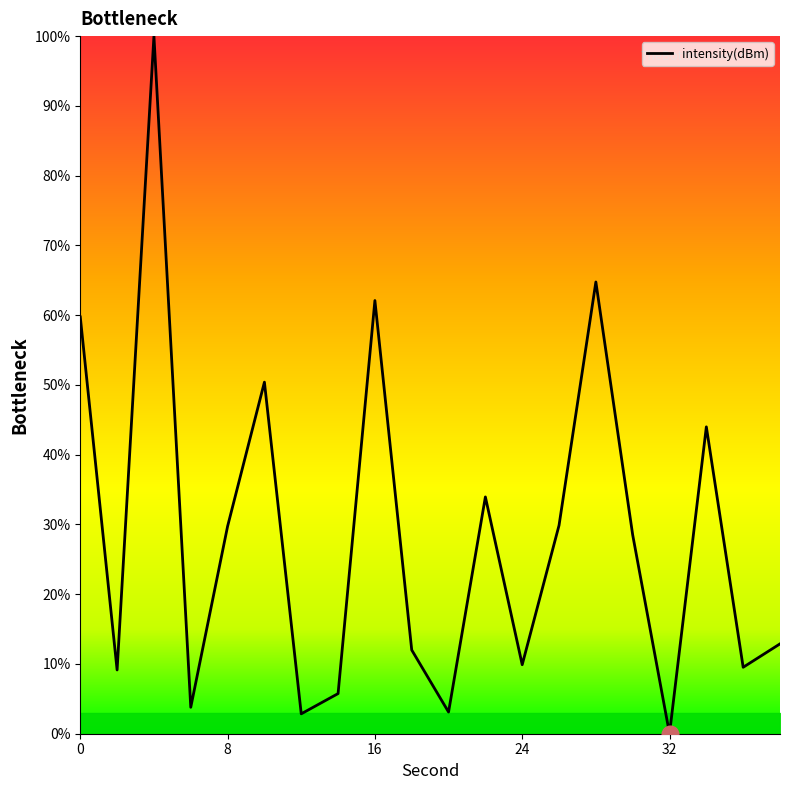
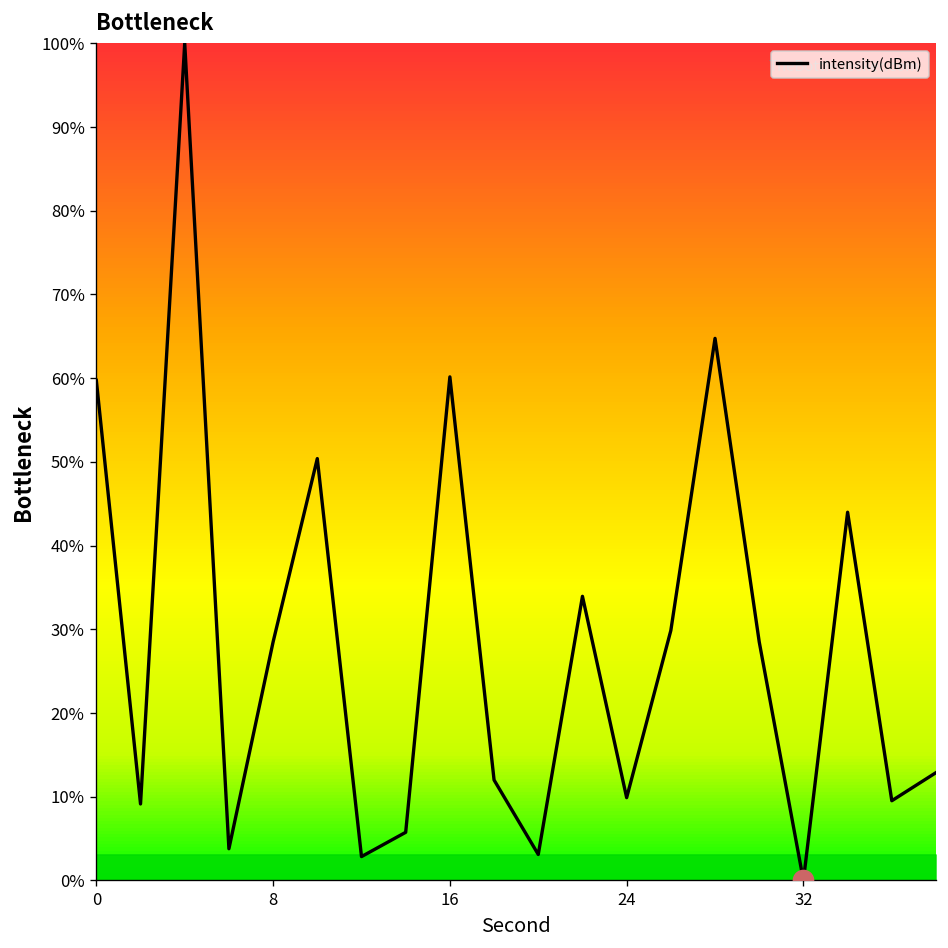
  {
    "intensity(dBm)": {
      "0": "60%",
-     "8": "30%",
-     "16": "62%",
+     "8": "28%",
+     "16": "60%",
      "24": "10%"
    }
  }
